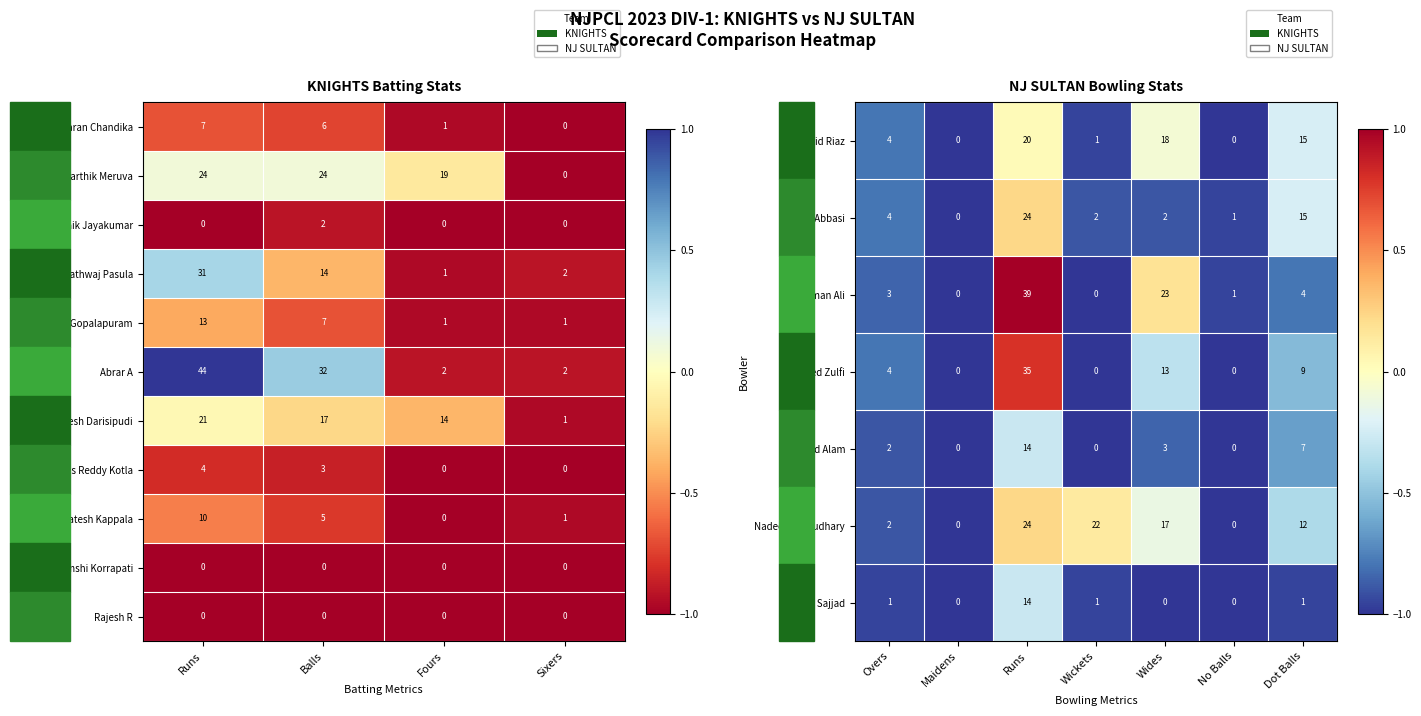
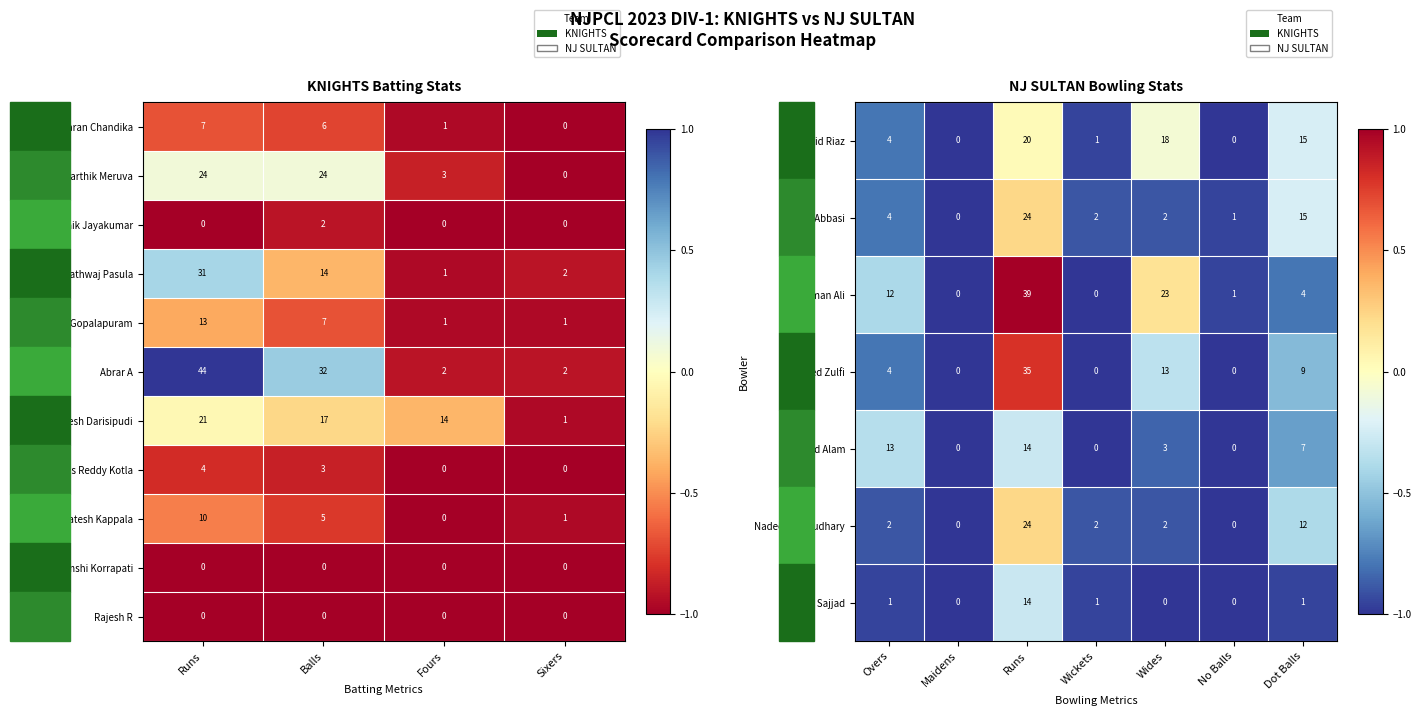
  {
    "KNIGHTS Batting Stats": {
      "Charan Chandika": {
        "Runs": 7,
        "Balls": 6,
        "Fours": 1,
        "Sixers": 0
      },
      "Karthik Meruva": {
        "Runs": 24,
        "Balls": 24,
-       "Fours": 19,
+       "Fours": 3,
        "Sixers": 0
      },
      "Karthik Jayakumar": {
        "Runs": 0,
        "Balls": 2,
        "Fours": 0,
        "Sixers": 0
      },
      "Bharathwaj Pasula": {
        "Runs": 31,
        "Balls": 14,
        "Fours": 1,
        "Sixers": 2
      },
      "Ashwin Gopalapuram": {
        "Runs": 13,
        "Balls": 7,
        "Fours": 1,
        "Sixers": 1
      },
      "Abrar A": {
        "Runs": 44,
        "Balls": 32,
        "Fours": 2,
        "Sixers": 2
      },
      "Jagadeesh Darisipudi": {
        "Runs": 21,
        "Balls": 17,
        "Fours": 14,
        "Sixers": 1
      },
      "Srinivas Reddy Kotla": {
        "Runs": 4,
        "Balls": 3,
        "Fours": 0,
        "Sixers": 0
      },
      "Venkatesh Kappala": {
        "Runs": 10,
        "Balls": 5,
        "Fours": 0,
        "Sixers": 1
      },
      "Vamshi Korrapati": {
        "Runs": 0,
        "Balls": 0,
        "Fours": 0,
        "Sixers": 0
      },
      "Rajesh R": {
        "Runs": 0,
        "Balls": 0,
        "Fours": 0,
        "Sixers": 0
      }
    },
    "NJ SULTAN Bowling Stats": {
      "Sajid Riaz": {
        "Overs": 4,
        "Maidens": 0,
        "Runs": 20,
        "Wickets": 1,
        "Wides": 18,
        "No Balls": 0,
        "Dot Balls": 15
      },
      "Ahmed Abbasi": {
        "Overs": 4,
        "Maidens": 0,
        "Runs": 24,
        "Wickets": 2,
        "Wides": 2,
        "No Balls": 1,
        "Dot Balls": 15
      },
      "Noman Ali": {
-       "Overs": 3,
+       "Overs": 12,
        "Maidens": 0,
        "Runs": 39,
        "Wickets": 0,
        "Wides": 23,
        "No Balls": 1,
        "Dot Balls": 4
      },
      "Syed Zulfi": {
        "Overs": 4,
        "Maidens": 0,
        "Runs": 35,
        "Wickets": 0,
        "Wides": 13,
        "No Balls": 0,
        "Dot Balls": 9
      },
      "Fahad Alam": {
-       "Overs": 2,
+       "Overs": 13,
        "Maidens": 0,
        "Runs": 14,
        "Wickets": 0,
        "Wides": 3,
        "No Balls": 0,
        "Dot Balls": 7
      },
      "Nadeem Choudhary": {
        "Overs": 2,
        "Maidens": 0,
        "Runs": 24,
-       "Wickets": 22,
-       "Wides": 17,
+       "Wickets": 2,
+       "Wides": 2,
        "No Balls": 0,
        "Dot Balls": 12
      },
      "Hamza Sajjad": {
        "Overs": 1,
        "Maidens": 0,
        "Runs": 14,
        "Wickets": 1,
        "Wides": 0,
        "No Balls": 0,
        "Dot Balls": 1
      }
    }
  }
